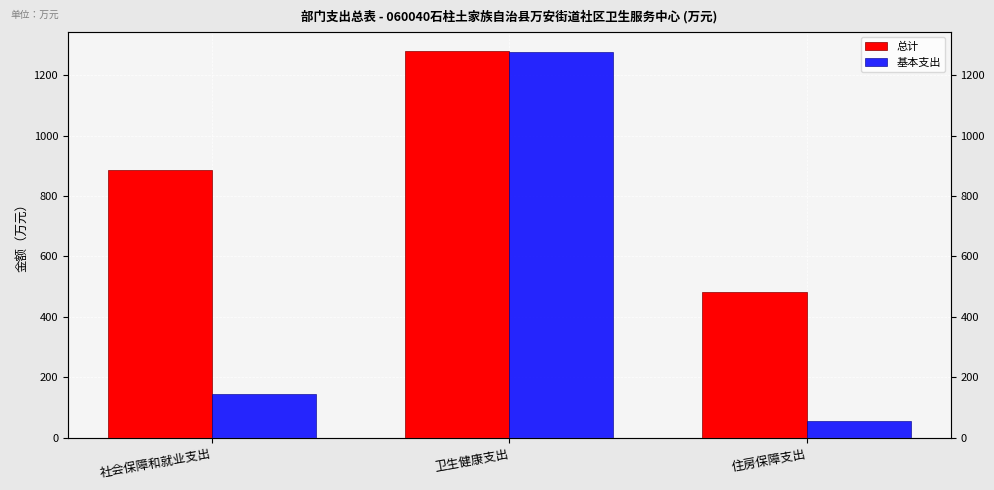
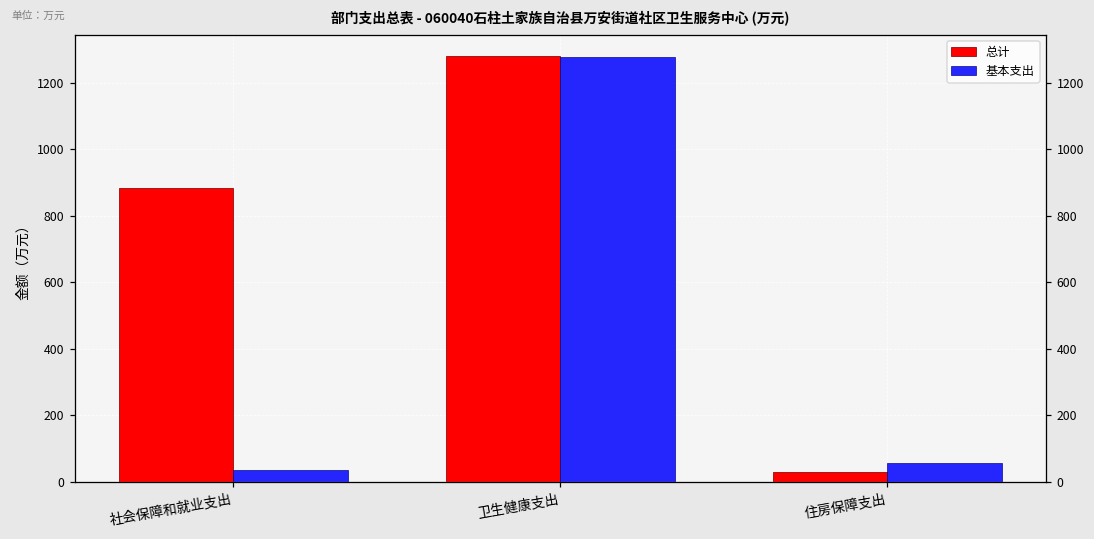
  {
    "总计": {
      "社会保障和就业支出": 880,
      "卫生健康支出": 1280,
-     "住房保障支出": 480
+     "住房保障支出": 30
    },
    "基本支出": {
-     "社会保障和就业支出": 150,
+     "社会保障和就业支出": 40,
      "卫生健康支出": 1280,
      "住房保障支出": 60
    }
  }
